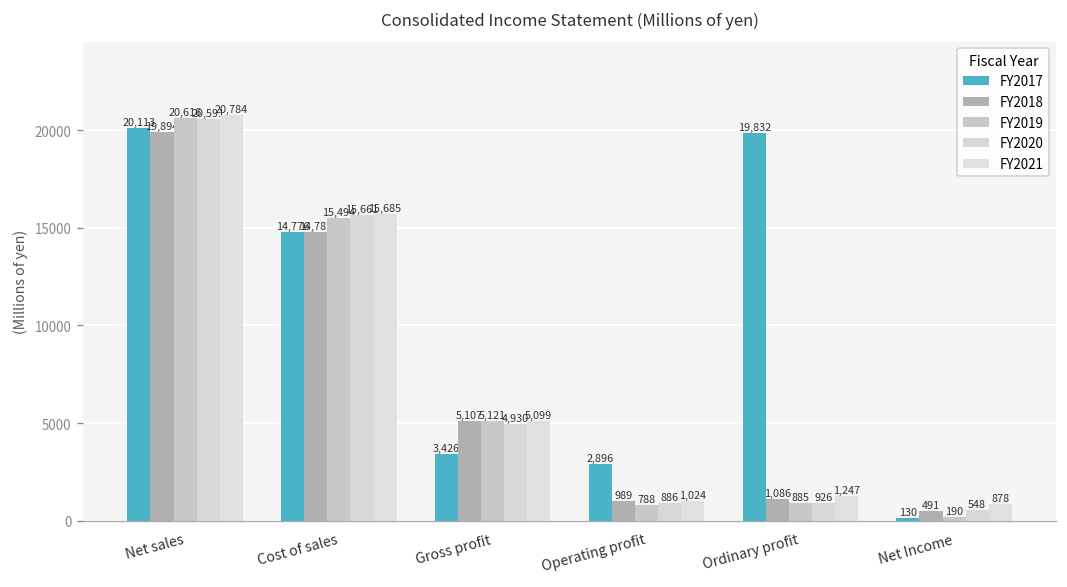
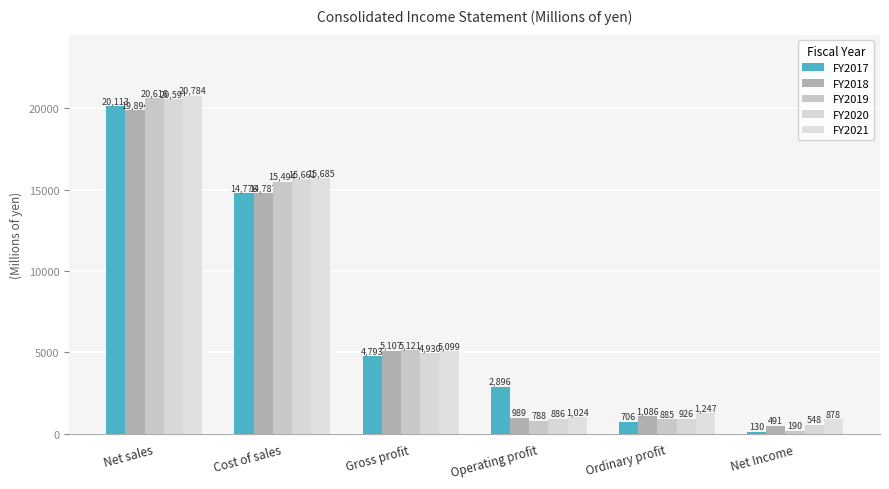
  {
    "FY2017": {
-     "Gross profit": "3,426",
+     "Gross profit": "4,793",
      "Operating profit": "2,896",
-     "Ordinary profit": "19,832",
+     "Ordinary profit": "706",
      "Net Income": "130"
    }
  }
